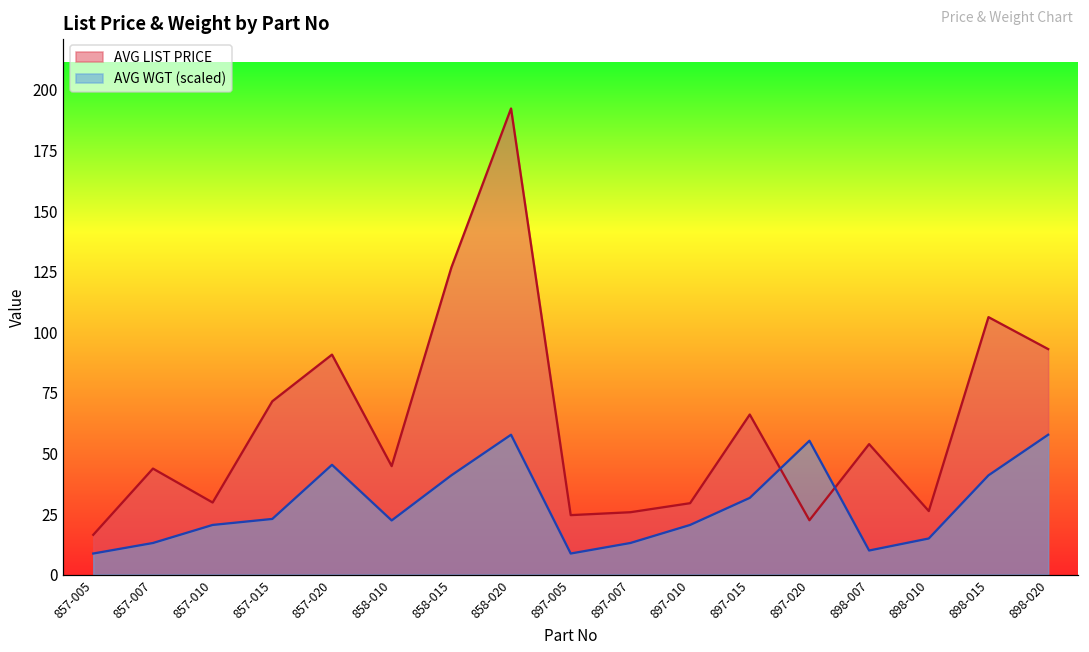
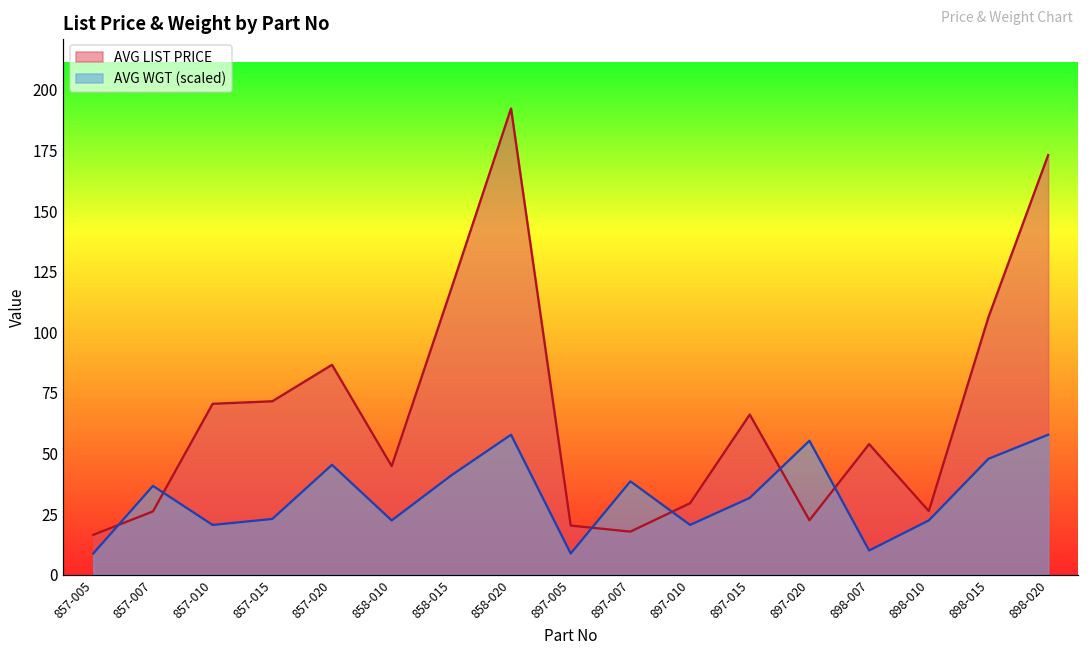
  {
    "AVG LIST PRICE": {
      "857-005": 16,
-     "857-007": 44,
-     "857-010": 30,
+     "857-007": 26,
+     "857-010": 70,
      "857-015": 71,
-     "857-020": 91,
+     "857-020": 86,
      "858-010": 45,
-     "858-015": 127,
+     "858-015": 118,
      "858-020": 192,
-     "897-005": 25,
-     "897-007": 26,
+     "897-005": 20,
+     "897-007": 18,
      "897-010": 29,
      "897-015": 66,
      "897-020": 22,
      "898-007": 54,
      "898-010": 26,
      "898-015": 106,
-     "898-020": 93
+     "898-020": 173
    },
    "AVG WGT (scaled)": {
      "857-005": 9,
-     "857-007": 13,
+     "857-007": 37,
      "857-010": 20,
      "857-015": 23,
      "857-020": 45,
      "858-010": 22,
      "858-015": 41,
      "858-020": 58,
      "897-005": 9,
-     "897-007": 13,
+     "897-007": 38,
      "897-010": 20,
      "897-015": 32,
      "897-020": 55,
      "898-007": 10,
-     "898-010": 15,
-     "898-015": 41,
+     "898-010": 22,
+     "898-015": 48,
      "898-020": 58
    }
  }
